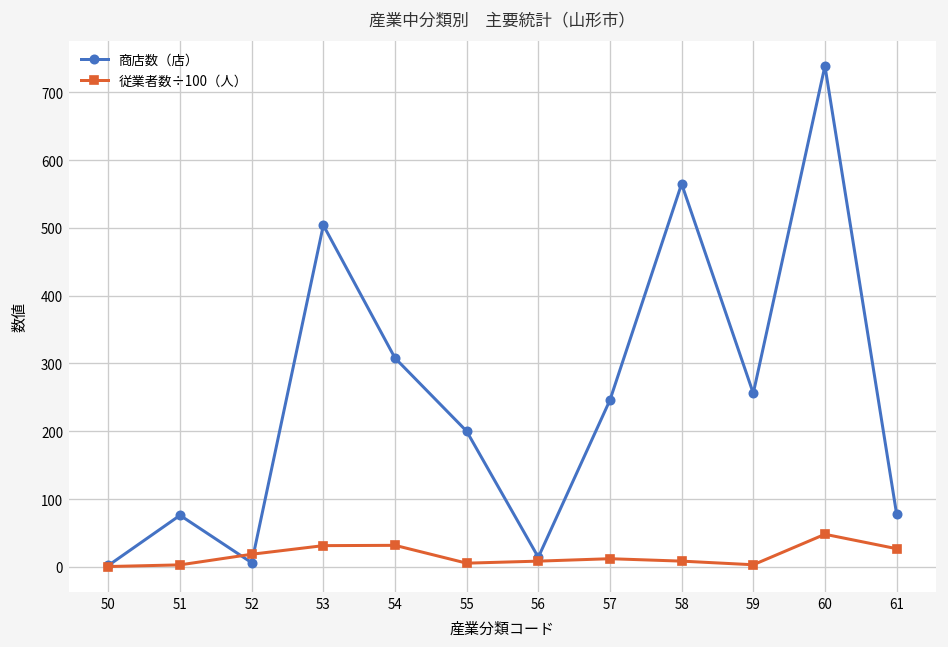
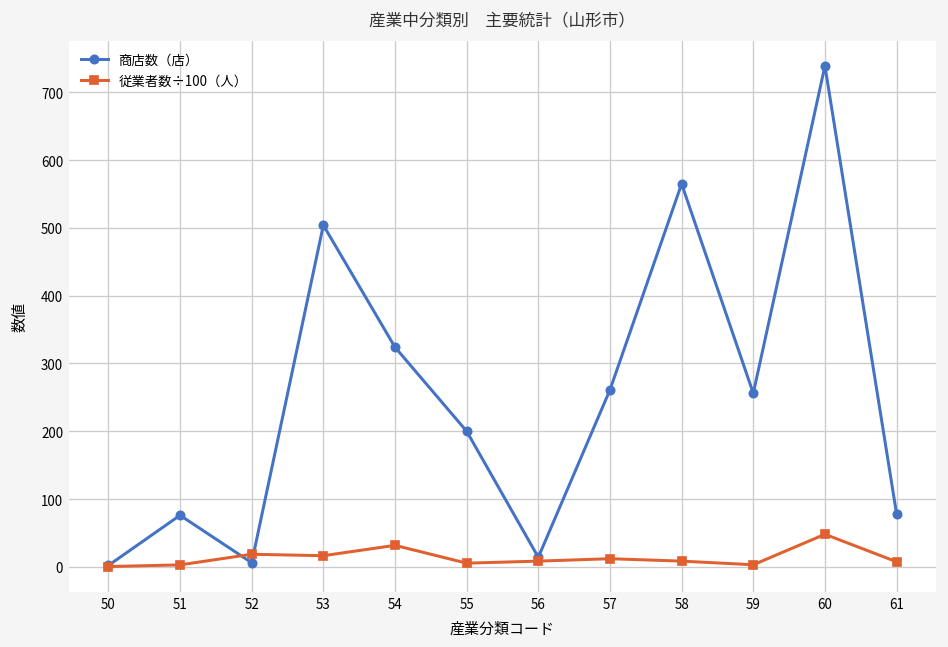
  {
    "商店数（店）": {
      "51": 80,
      "52": 10,
      "53": 500,
-     "54": 310,
+     "54": 320,
      "55": 200,
      "56": 10,
-     "57": 250,
+     "57": 260,
      "58": 570,
      "59": 260,
      "60": 740,
      "61": 80
    },
    "従業者数÷100（人）": {
      "51": 0,
      "52": 20,
-     "53": 30,
+     "53": 20,
      "54": 30,
      "55": 10,
      "56": 10,
      "57": 10,
      "58": 10,
      "59": 0,
      "60": 50,
-     "61": 30
+     "61": 10
    }
  }
